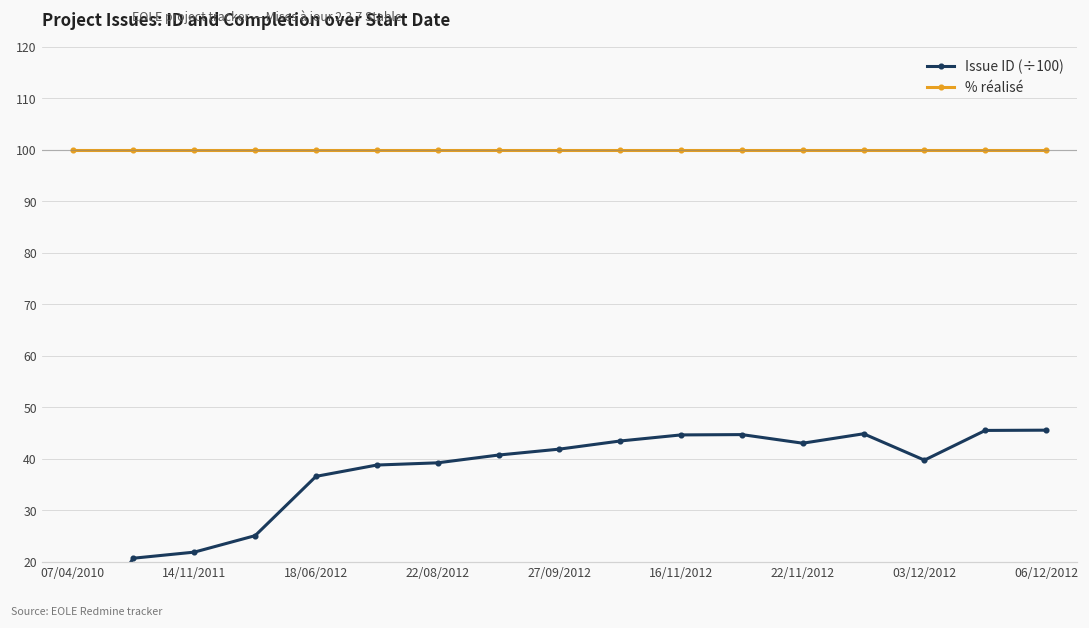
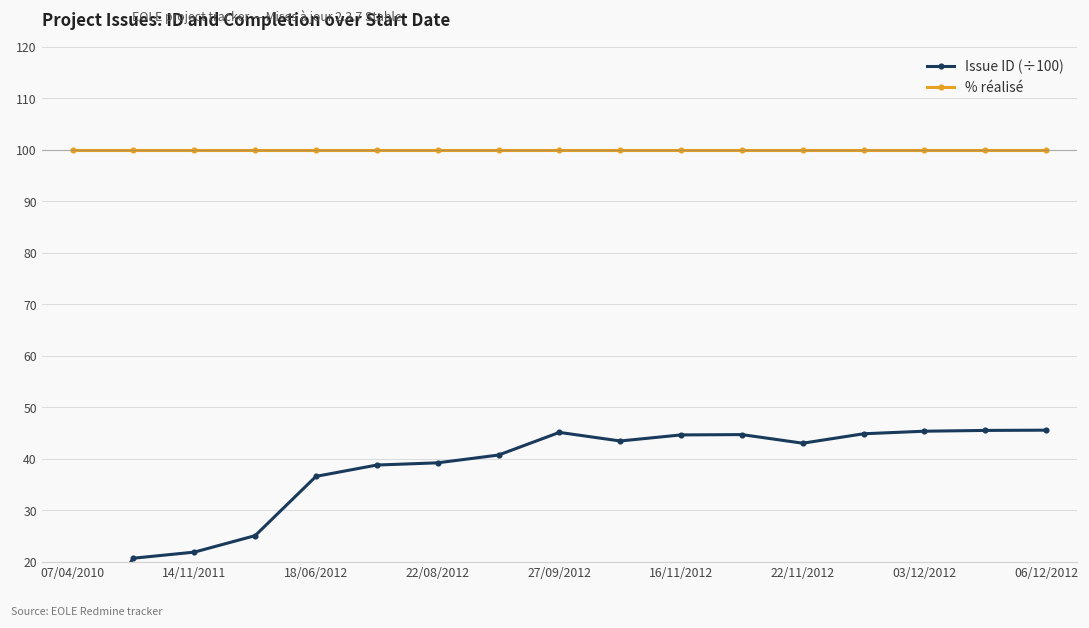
  {
    "Issue ID (÷100)": {
      "14/11/2011": 22,
      "18/06/2012": 37,
      "22/08/2012": 39,
-     "27/09/2012": 42,
+     "27/09/2012": 45,
      "16/11/2012": 45,
      "22/11/2012": 43,
-     "03/12/2012": 40,
+     "03/12/2012": 45,
      "06/12/2012": 46
    },
    "% réalisé": {
      "07/04/2010": 100,
      "14/11/2011": 100,
      "18/06/2012": 100,
      "22/08/2012": 100,
      "27/09/2012": 100,
      "16/11/2012": 100,
      "22/11/2012": 100,
      "03/12/2012": 100,
      "06/12/2012": 100
    }
  }
